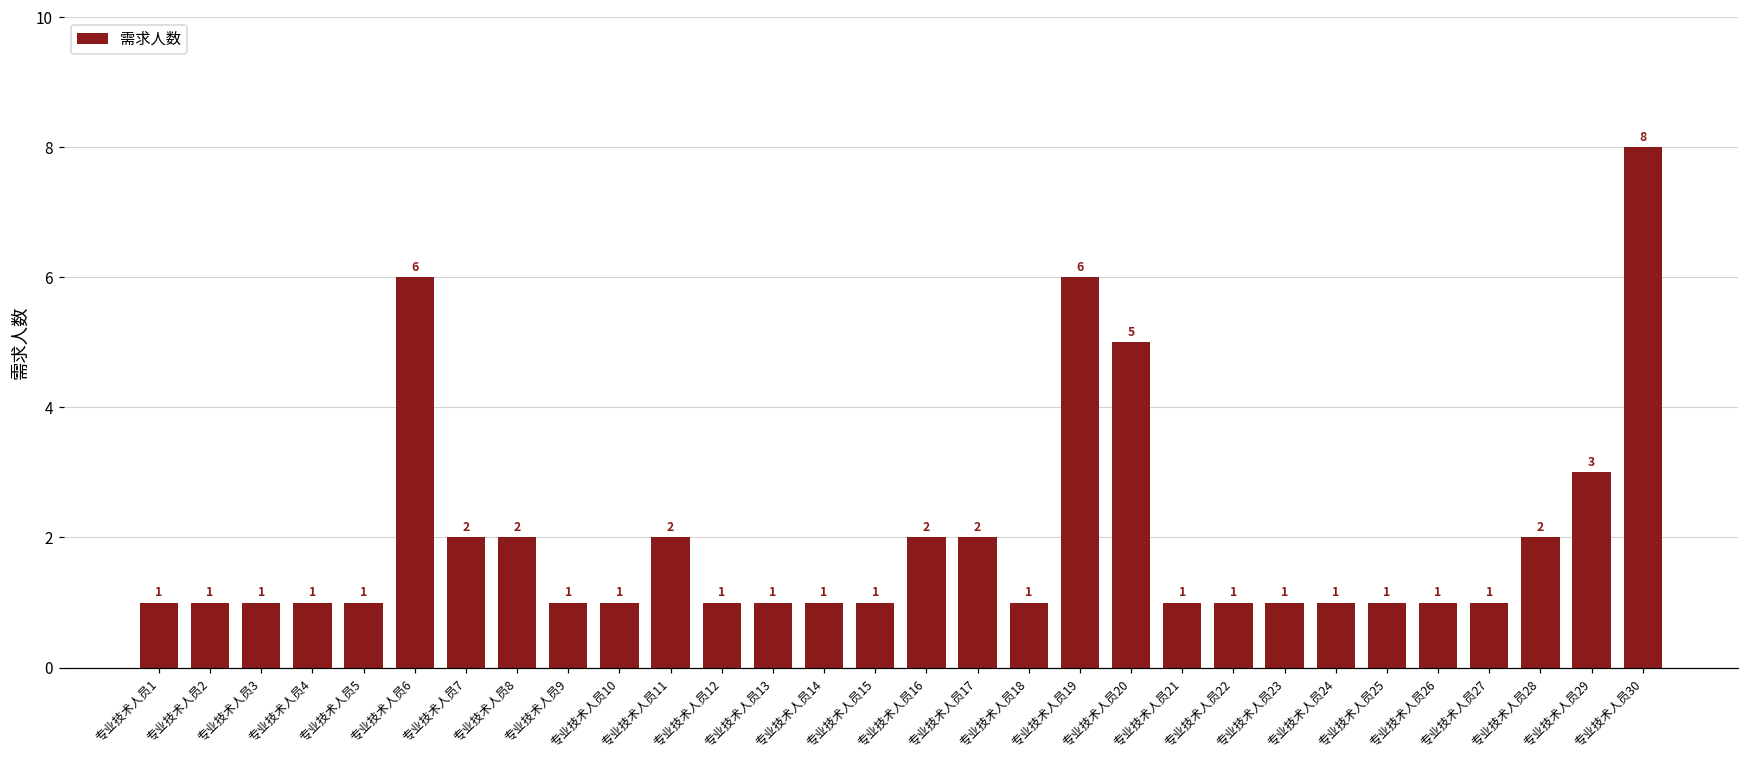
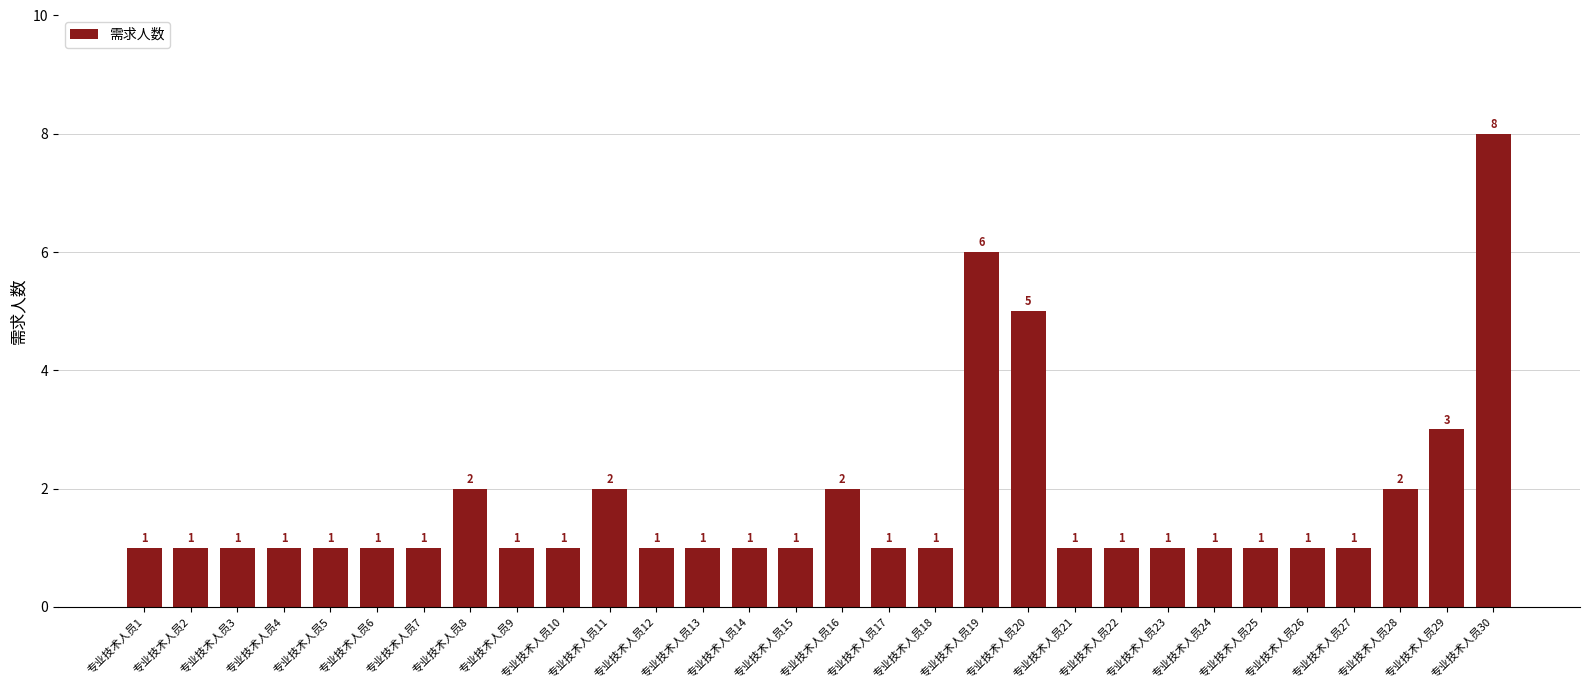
  {
    "专业技术人员1": 1,
    "专业技术人员2": 1,
    "专业技术人员3": 1,
    "专业技术人员4": 1,
    "专业技术人员5": 1,
-   "专业技术人员6": 6,
-   "专业技术人员7": 2,
+   "专业技术人员6": 1,
+   "专业技术人员7": 1,
    "专业技术人员8": 2,
    "专业技术人员9": 1,
    "专业技术人员10": 1,
    "专业技术人员11": 2,
    "专业技术人员12": 1,
    "专业技术人员13": 1,
    "专业技术人员14": 1,
    "专业技术人员15": 1,
    "专业技术人员16": 2,
-   "专业技术人员17": 2,
+   "专业技术人员17": 1,
    "专业技术人员18": 1,
    "专业技术人员19": 6,
    "专业技术人员20": 5,
    "专业技术人员21": 1,
    "专业技术人员22": 1,
    "专业技术人员23": 1,
    "专业技术人员24": 1,
    "专业技术人员25": 1,
    "专业技术人员26": 1,
    "专业技术人员27": 1,
    "专业技术人员28": 2,
    "专业技术人员29": 3,
    "专业技术人员30": 8
  }
